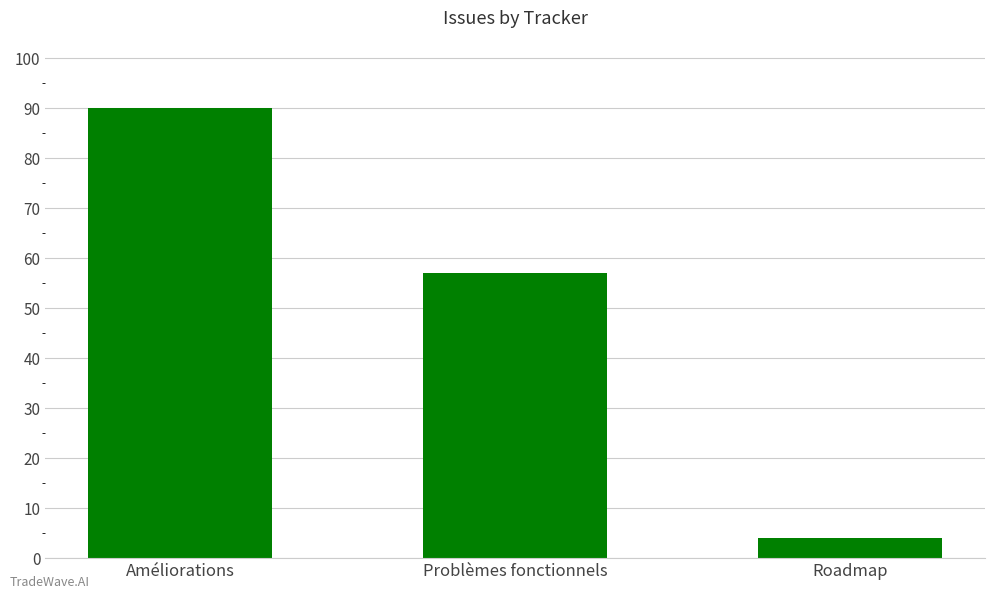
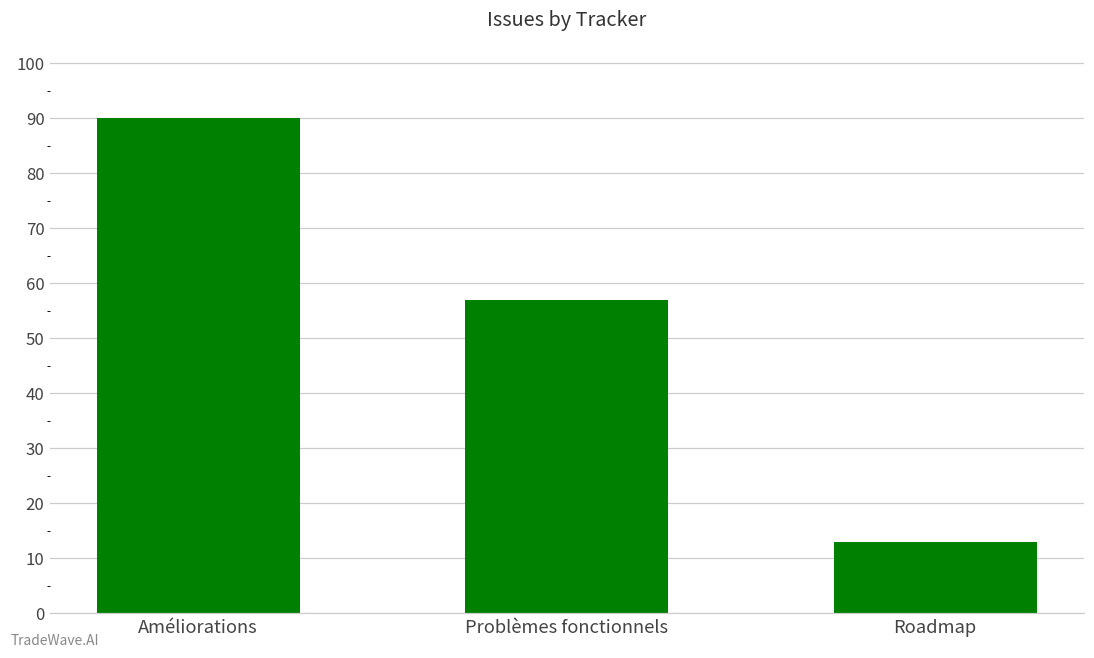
  {
    "Améliorations": 90,
    "Problèmes fonctionnels": 57,
-   "Roadmap": 4
+   "Roadmap": 13
  }
